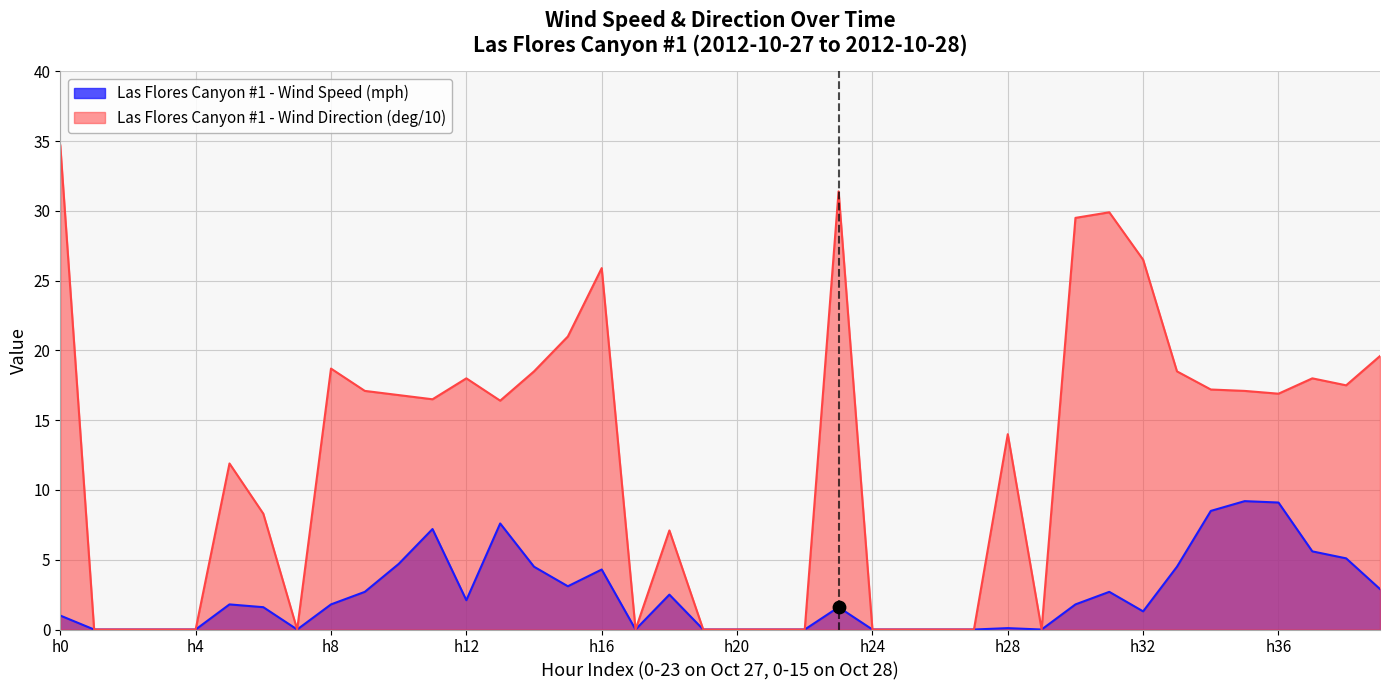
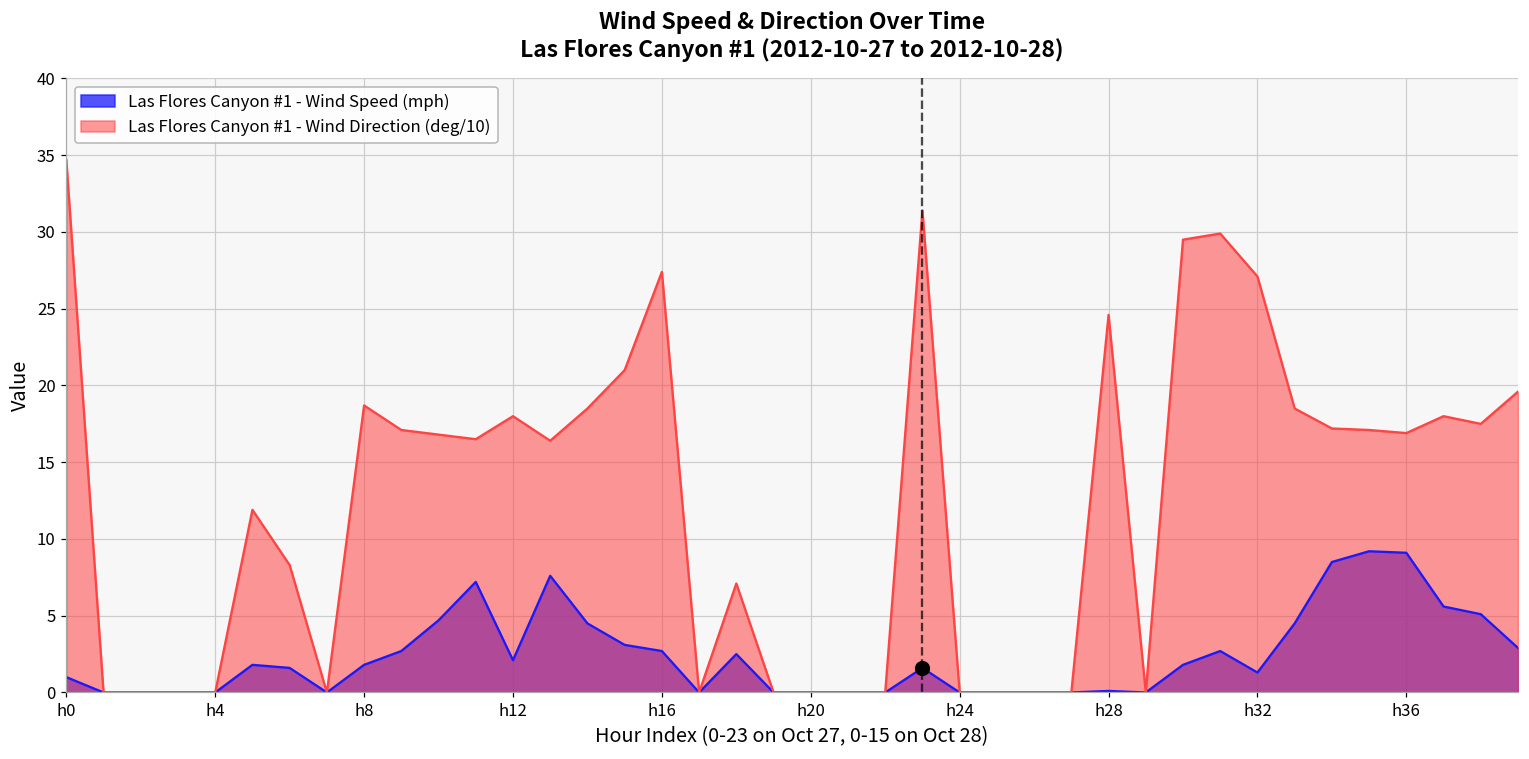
  {
    "Las Flores Canyon #1 - Wind Speed (mph)": {
      "h0": 1.0,
      "h8": 1.8,
      "h12": 2.1,
-     "h16": 4.3,
+     "h16": 2.7,
      "h28": 0.1,
      "h32": 1.3,
      "h36": 9.1
    },
    "Las Flores Canyon #1 - Wind Direction (deg/10)": {
      "h0": 34.7,
      "h8": 18.7,
      "h12": 18.0,
-     "h16": 25.9,
-     "h28": 14.0,
-     "h32": 26.5,
+     "h16": 27.4,
+     "h28": 24.6,
+     "h32": 27.1,
      "h36": 16.9
    }
  }
